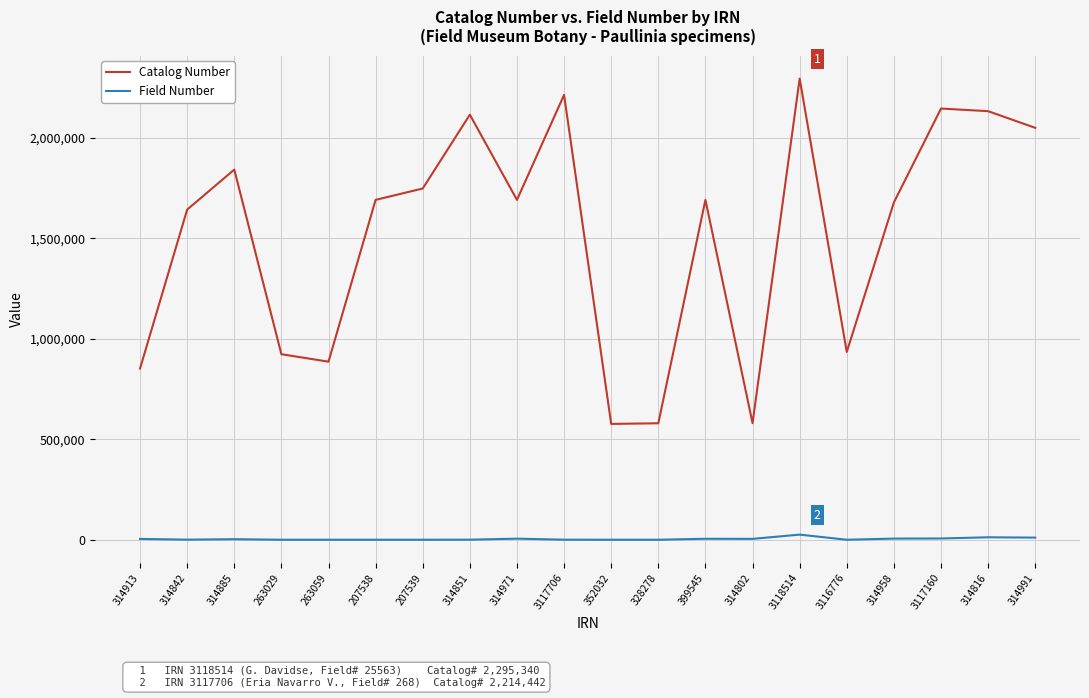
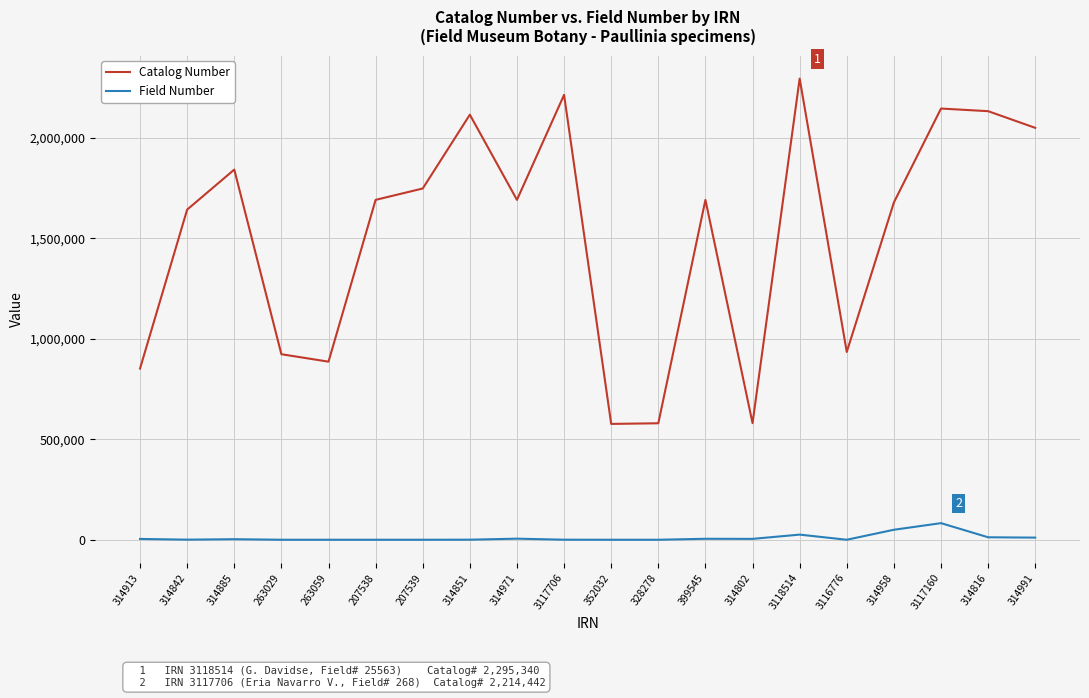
  {
    "Catalog Number": {
      "314913": "850,000",
      "314842": "1,640,000",
      "314885": "1,840,000",
      "263029": "920,000",
      "263059": "890,000",
      "207538": "1,690,000",
      "207539": "1,750,000",
      "314851": "2,120,000",
      "314971": "1,690,000",
      "3117706": "2,210,000",
      "352032": "580,000",
      "328278": "580,000",
      "399545": "1,690,000",
      "314802": "580,000",
      "3116776": "930,000",
      "314958": "1,680,000",
      "3117160": "2,150,000",
      "314816": "2,130,000",
      "314991": "2,050,000"
    },
    "Field Number": {
      "314913": "0",
      "314842": "0",
      "314885": "0",
      "263029": "0",
      "263059": "0",
      "207538": "0",
      "207539": "0",
      "314851": "0",
      "314971": "10,000",
      "3117706": "0",
      "352032": "0",
      "328278": "0",
      "399545": "0",
      "314802": "0",
      "3118514": "30,000",
      "3116776": "0",
-     "314958": "10,000",
-     "3117160": "10,000",
+     "314958": "50,000",
+     "3117160": "80,000",
      "314816": "10,000",
      "314991": "10,000"
    }
  }
